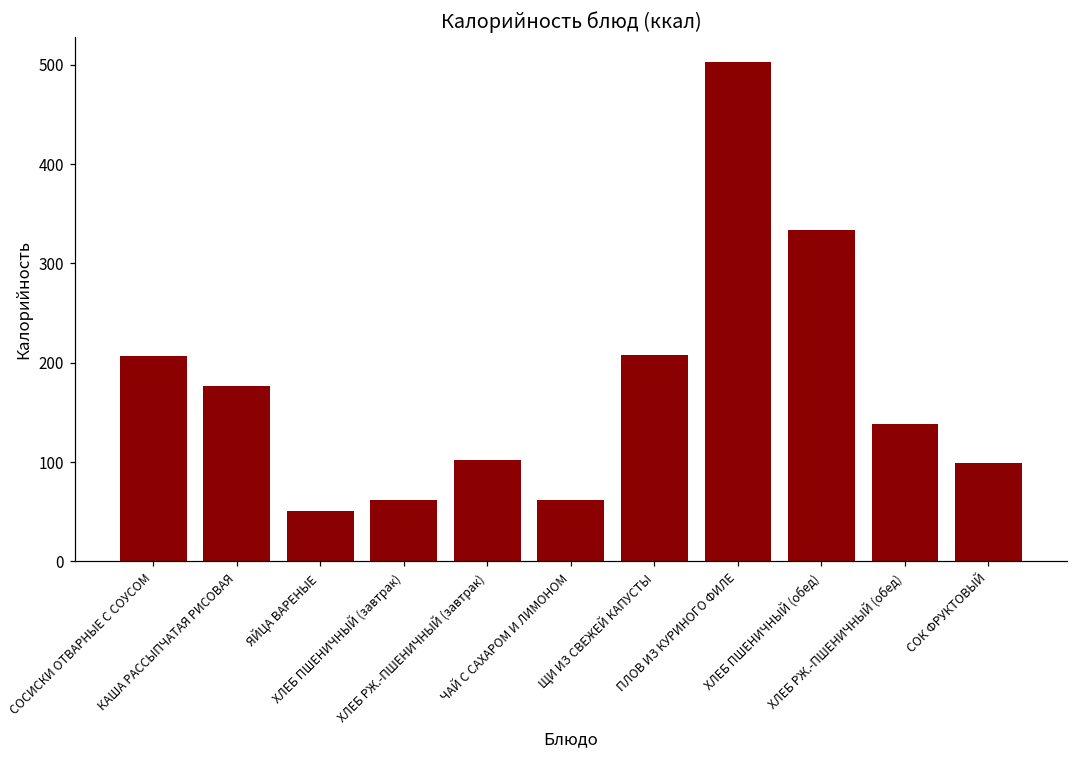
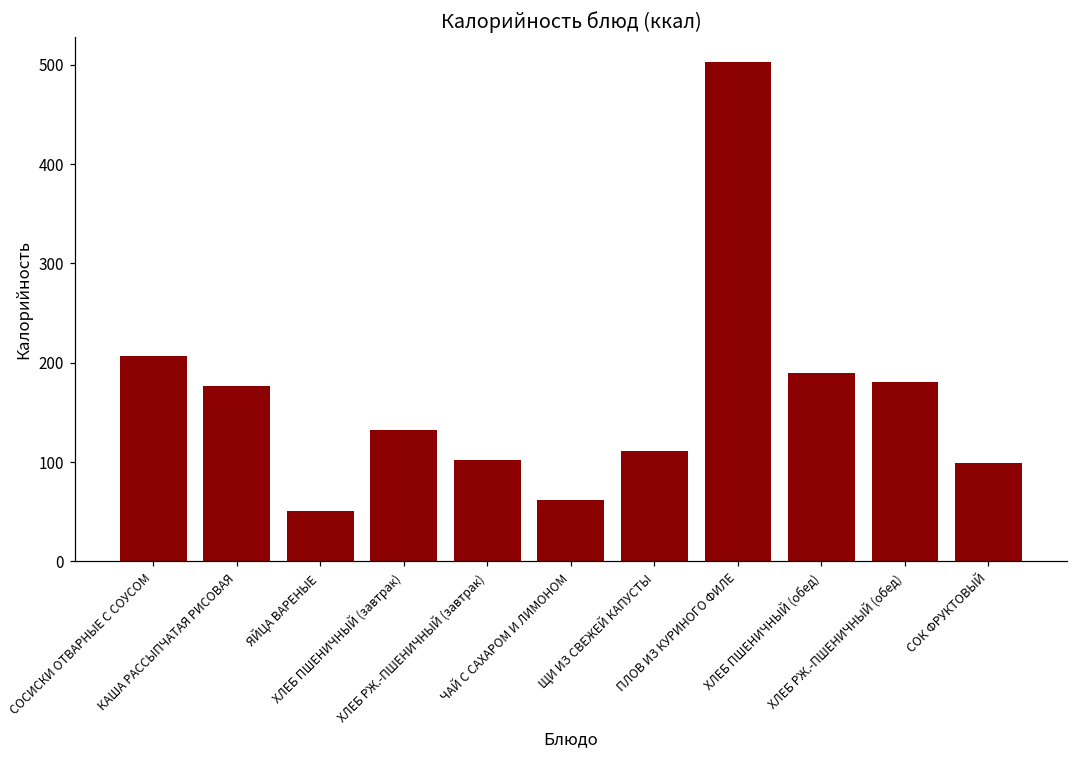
  {
    "СОСИСКИ ОТВАРНЫЕ С СОУСОМ": 210,
    "КАША РАССЫПЧАТАЯ РИСОВАЯ": 180,
    "ЯЙЦА ВАРЕНЫЕ": 50,
-   "ХЛЕБ ПШЕНИЧНЫЙ (завтрак)": 60,
+   "ХЛЕБ ПШЕНИЧНЫЙ (завтрак)": 130,
    "ХЛЕБ РЖ.-ПШЕНИЧНЫЙ (завтрак)": 100,
    "ЧАЙ С САХАРОМ И ЛИМОНОМ": 60,
-   "ЩИ ИЗ СВЕЖЕЙ КАПУСТЫ": 210,
+   "ЩИ ИЗ СВЕЖЕЙ КАПУСТЫ": 110,
    "ПЛОВ ИЗ КУРИНОГО ФИЛЕ": 500,
-   "ХЛЕБ ПШЕНИЧНЫЙ (обед)": 330,
-   "ХЛЕБ РЖ.-ПШЕНИЧНЫЙ (обед)": 140,
+   "ХЛЕБ ПШЕНИЧНЫЙ (обед)": 190,
+   "ХЛЕБ РЖ.-ПШЕНИЧНЫЙ (обед)": 180,
    "СОК ФРУКТОВЫЙ": 100
  }
